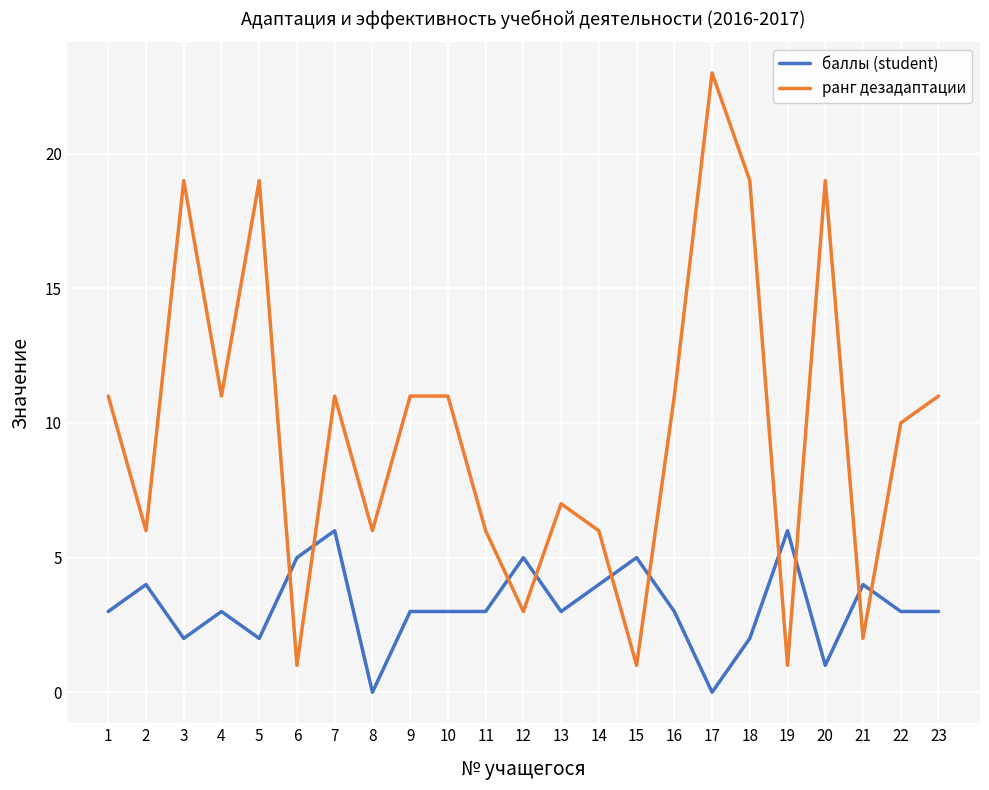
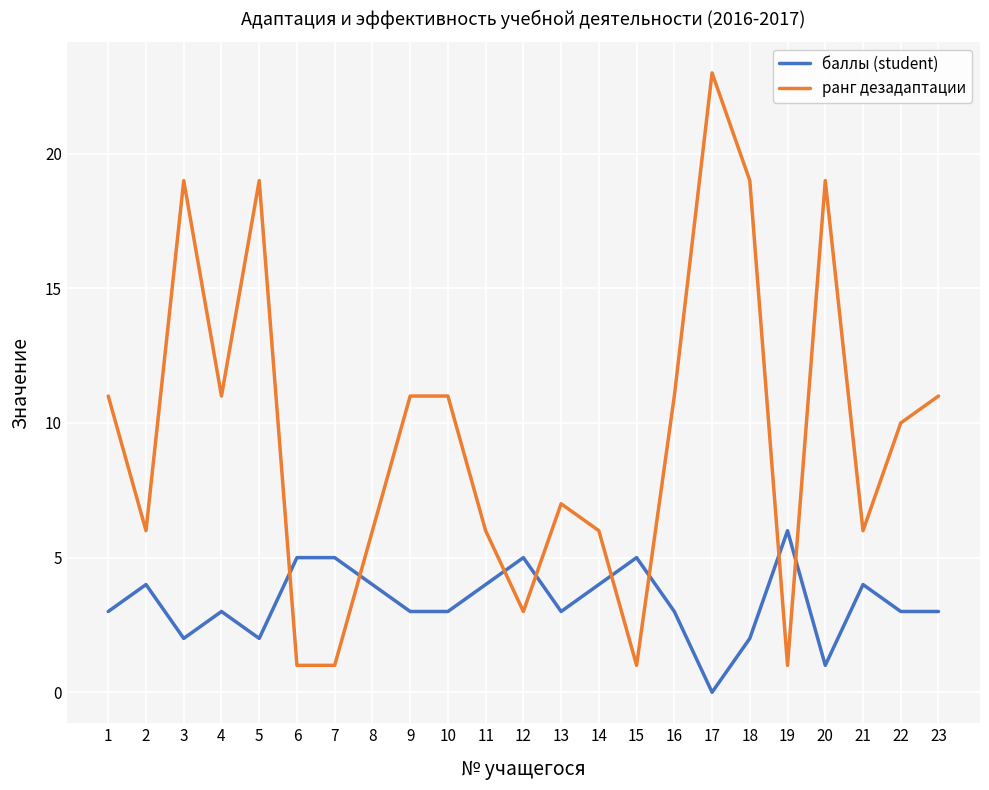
  {
    "баллы (student)": {
      "1": 3,
      "2": 4,
      "3": 2,
      "4": 3,
      "5": 2,
      "6": 5,
-     "7": 6,
-     "8": 0,
+     "7": 5,
+     "8": 4,
      "9": 3,
      "10": 3,
-     "11": 3,
+     "11": 4,
      "12": 5,
      "13": 3,
      "14": 4,
      "15": 5,
      "16": 3,
      "17": 0,
      "18": 2,
      "19": 6,
      "20": 1,
      "21": 4,
      "22": 3,
      "23": 3
    },
    "ранг дезадаптации": {
      "1": 11,
      "2": 6,
      "3": 19,
      "4": 11,
      "5": 19,
      "6": 1,
-     "7": 11,
+     "7": 1,
      "8": 6,
      "9": 11,
      "10": 11,
      "11": 6,
      "12": 3,
      "13": 7,
      "14": 6,
      "15": 1,
      "16": 11,
      "17": 23,
      "18": 19,
      "19": 1,
      "20": 19,
-     "21": 2,
+     "21": 6,
      "22": 10,
      "23": 11
    }
  }
